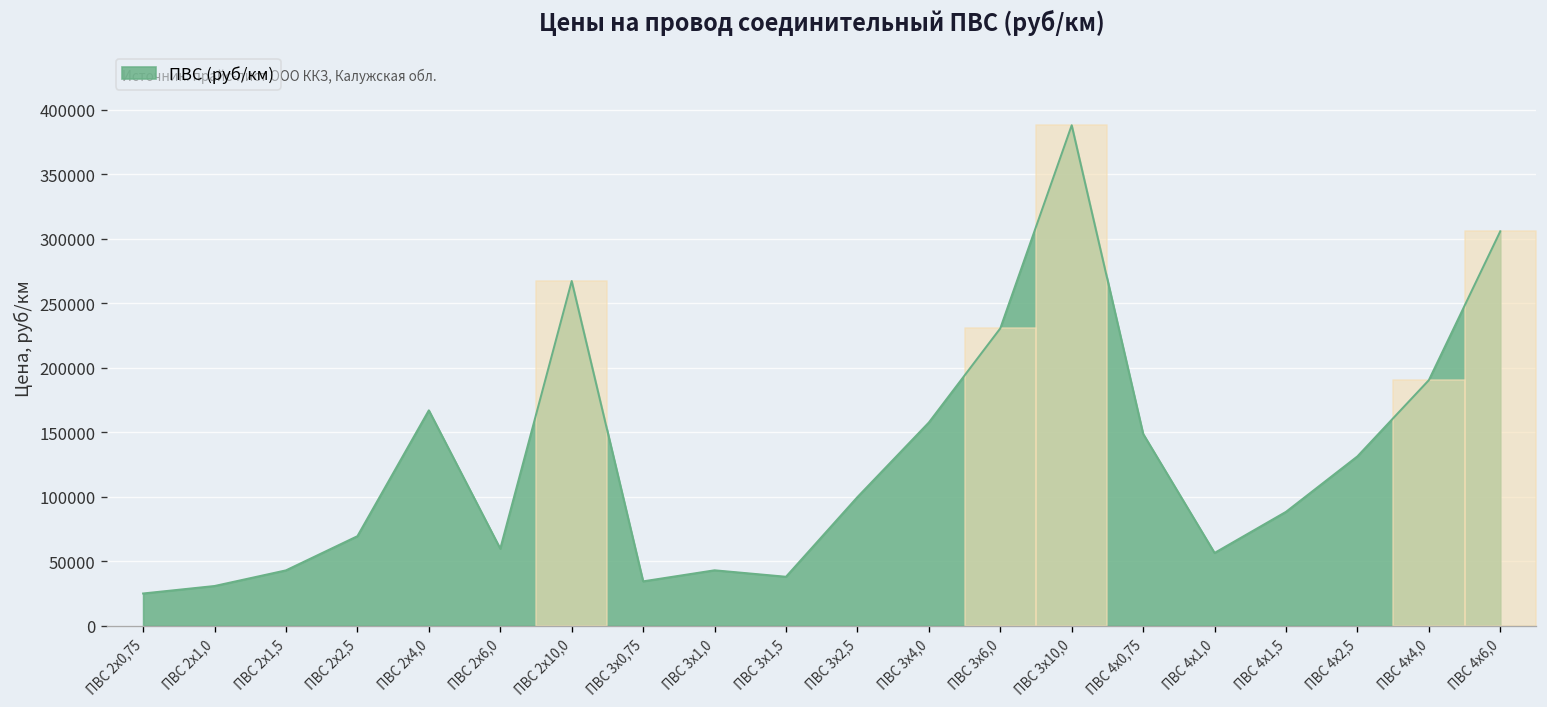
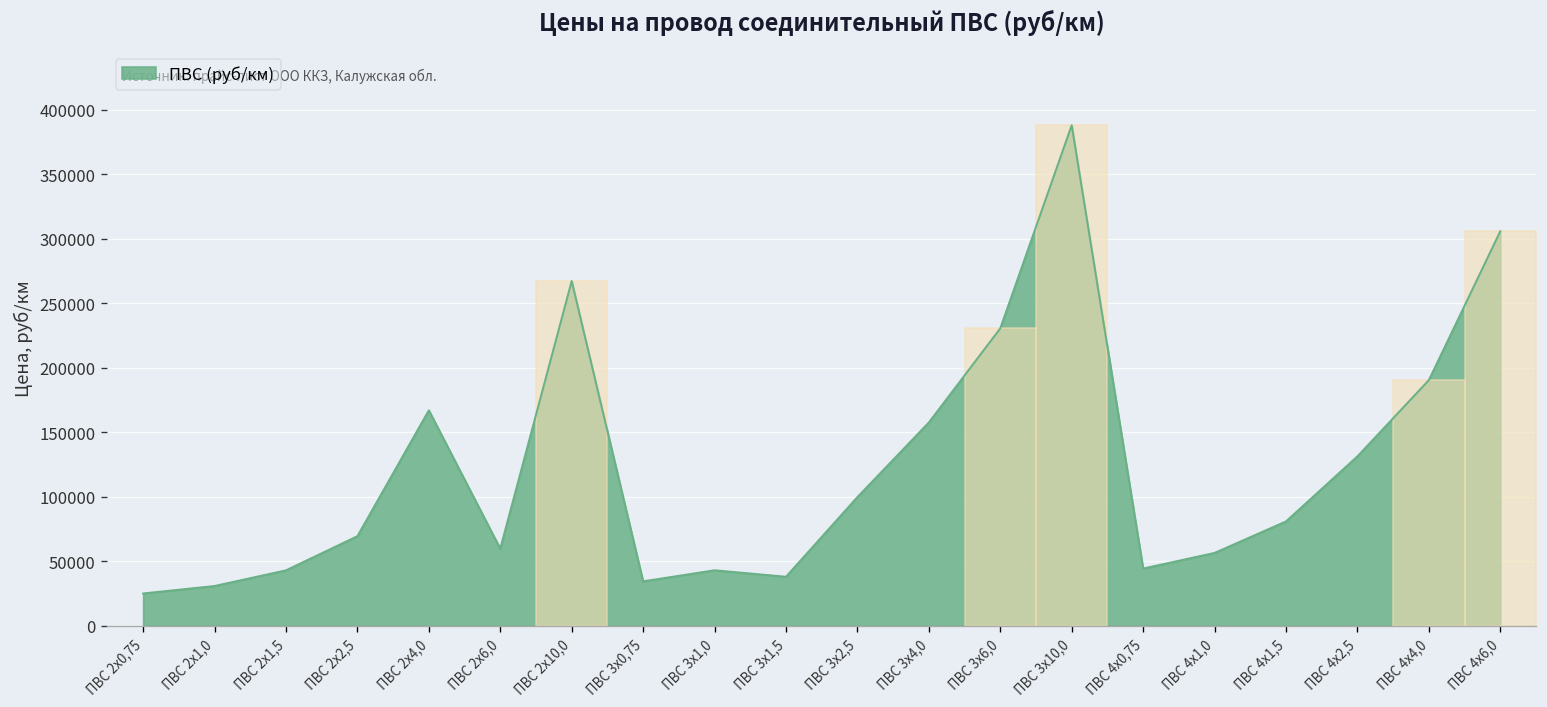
  {
    "ПВС (руб/км)": {
      "ПВС 2х0,75": 25000,
      "ПВС 2х1,0": 31000,
      "ПВС 2х1,5": 43000,
      "ПВС 2х2,5": 69000,
      "ПВС 2х4,0": 167000,
      "ПВС 2х6,0": 60000,
      "ПВС 2х10,0": 267000,
      "ПВС 3х0,75": 34000,
      "ПВС 3х1,0": 43000,
      "ПВС 3х1,5": 38000,
      "ПВС 3х2,5": 100000,
      "ПВС 3х4,0": 158000,
      "ПВС 3х6,0": 231000,
      "ПВС 3х10,0": 388000,
-     "ПВС 4х0,75": 149000,
+     "ПВС 4х0,75": 44000,
      "ПВС 4х1,0": 56000,
-     "ПВС 4х1,5": 88000,
+     "ПВС 4х1,5": 81000,
      "ПВС 4х2,5": 131000,
      "ПВС 4х4,0": 190000,
      "ПВС 4х6,0": 306000
    }
  }
